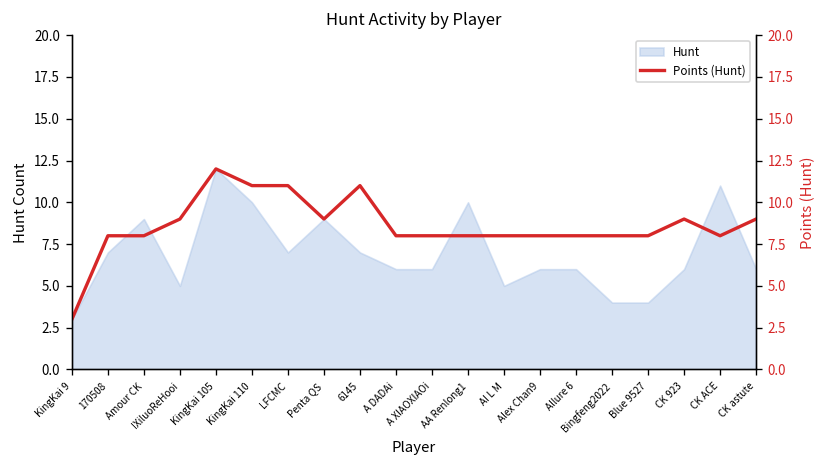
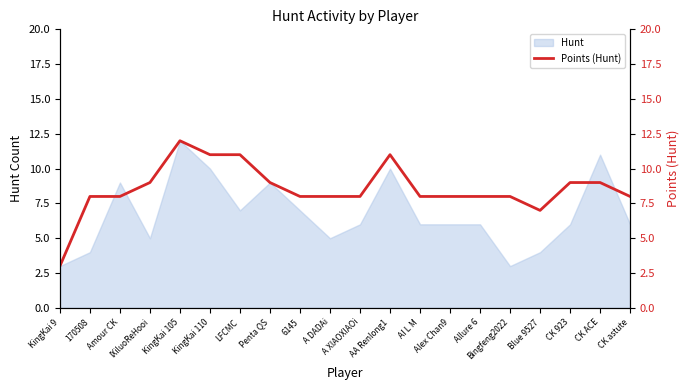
  {
    "Hunt": {
      "KingKai 9": 3,
-     "170508": 7,
+     "170508": 4,
      "Amour CK": 9,
      "IXiluoReHooi": 5,
      "KingKai 105": 12,
      "KingKai 110": 10,
      "LFCMC": 7,
      "Penta QS": 9,
      "6145": 7,
-     "A DADAi": 6,
+     "A DADAi": 5,
      "A XIAOXIAOi": 6,
      "AA Renlong1": 10,
-     "AI L M": 5,
+     "AI L M": 6,
      "Alex Chan9": 6,
      "Allure 6": 6,
-     "Bingfeng2022": 4,
+     "Bingfeng2022": 3,
      "Blue 9527": 4,
      "CK 923": 6,
      "CK ACE": 11,
      "CK astute": 6
    },
    "Points (Hunt)": {
      "KingKai 9": 3,
      "170508": 8,
      "Amour CK": 8,
      "IXiluoReHooi": 9,
      "KingKai 105": 12,
      "KingKai 110": 11,
      "LFCMC": 11,
      "Penta QS": 9,
-     "6145": 11,
+     "6145": 8,
      "A DADAi": 8,
      "A XIAOXIAOi": 8,
-     "AA Renlong1": 8,
+     "AA Renlong1": 11,
      "AI L M": 8,
      "Alex Chan9": 8,
      "Allure 6": 8,
      "Bingfeng2022": 8,
-     "Blue 9527": 8,
+     "Blue 9527": 7,
      "CK 923": 9,
-     "CK ACE": 8,
-     "CK astute": 9
+     "CK ACE": 9,
+     "CK astute": 8
    }
  }
